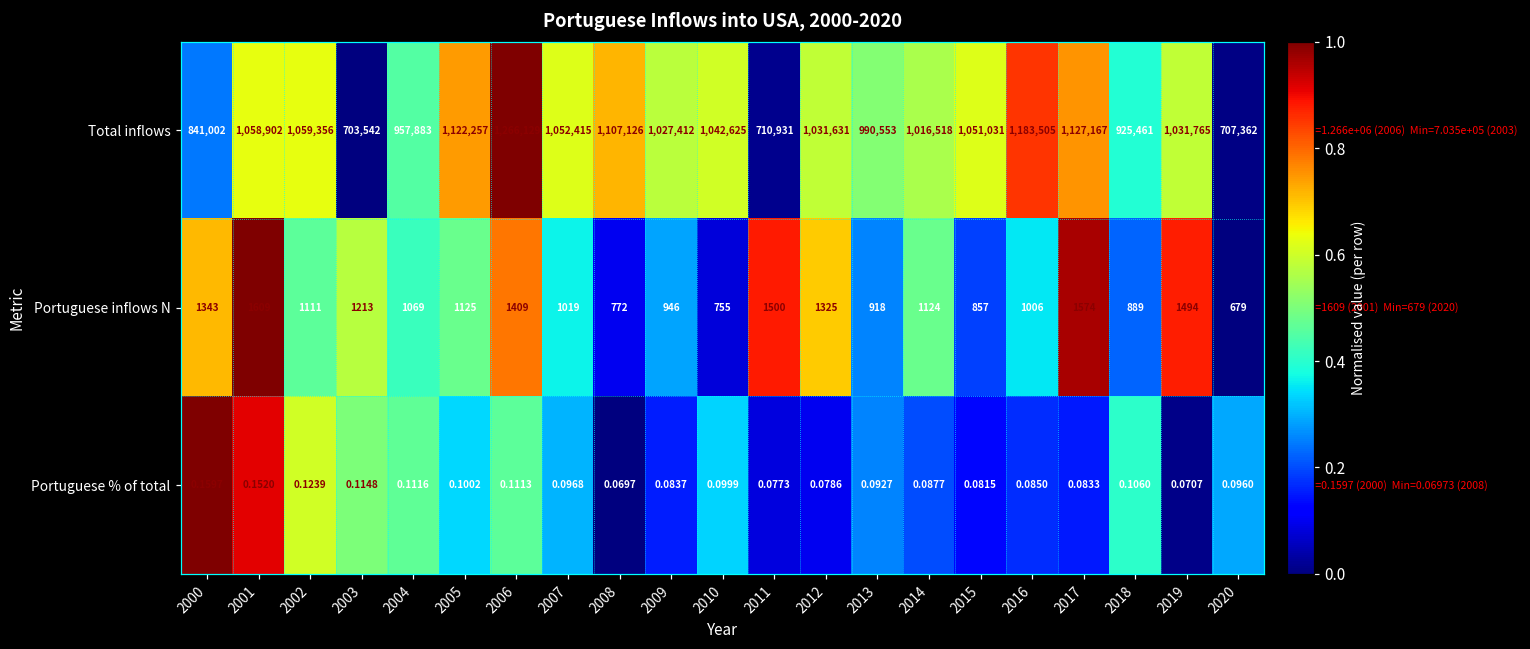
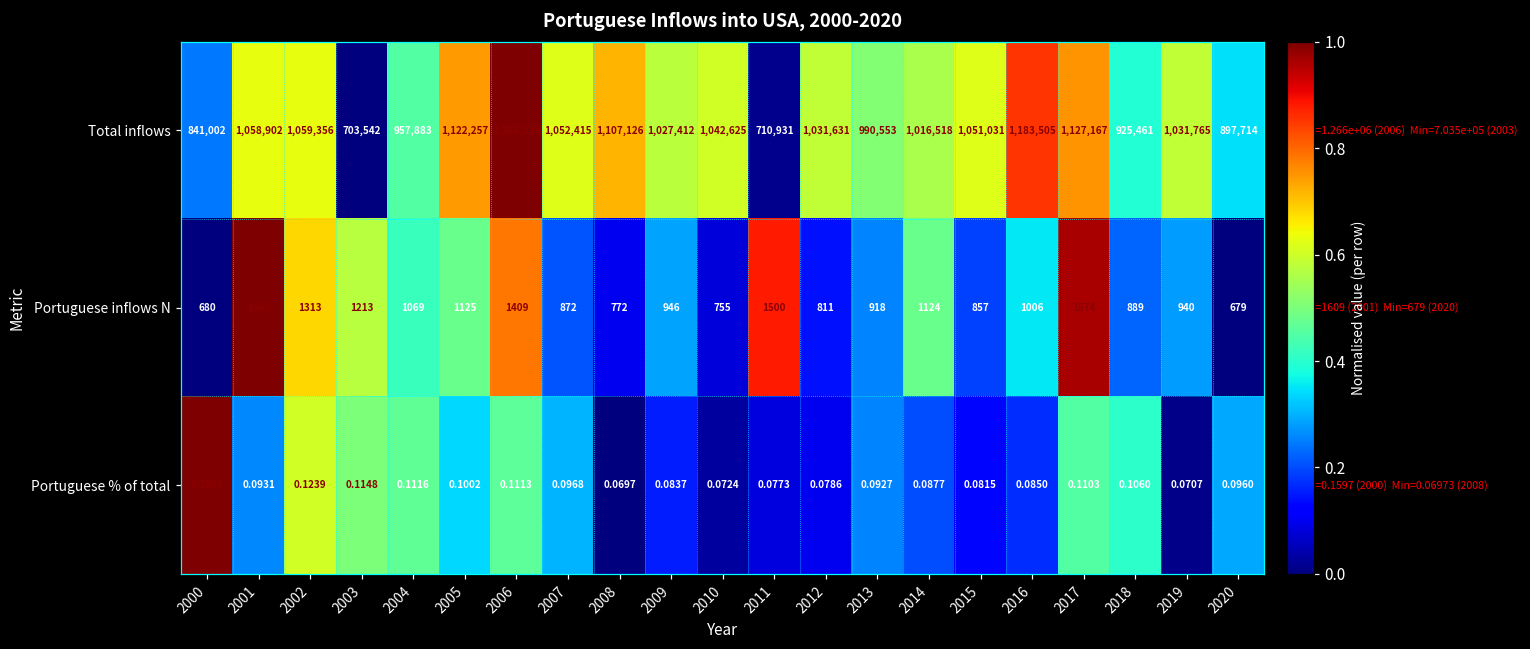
  {
    "Total inflows": {
      "2000": "841,002",
      "2001": "1,058,902",
      "2002": "1,059,356",
      "2003": "703,542",
      "2004": "957,883",
      "2005": "1,122,257",
      "2007": "1,052,415",
      "2008": "1,107,126",
      "2009": "1,027,412",
      "2010": "1,042,625",
      "2011": "710,931",
      "2012": "1,031,631",
      "2013": "990,553",
      "2014": "1,016,518",
      "2015": "1,051,031",
      "2016": "1,183,505",
      "2017": "1,127,167",
      "2018": "925,461",
      "2019": "1,031,765",
-     "2020": "707,362"
+     "2020": "897,714"
    },
    "Portuguese inflows N": {
-     "2000": "1343",
-     "2002": "1111",
+     "2000": "680",
+     "2002": "1313",
      "2003": "1213",
      "2004": "1069",
      "2005": "1125",
      "2006": "1409",
-     "2007": "1019",
+     "2007": "872",
      "2008": "772",
      "2009": "946",
      "2010": "755",
      "2011": "1500",
-     "2012": "1325",
+     "2012": "811",
      "2013": "918",
      "2014": "1124",
      "2015": "857",
      "2016": "1006",
      "2018": "889",
-     "2019": "1494",
+     "2019": "940",
      "2020": "679"
    },
    "Portuguese % of total": {
-     "2001": "0.1520",
+     "2001": "0.0931",
      "2002": "0.1239",
      "2003": "0.1148",
      "2004": "0.1116",
      "2005": "0.1002",
      "2006": "0.1113",
      "2007": "0.0968",
      "2008": "0.0697",
      "2009": "0.0837",
-     "2010": "0.0999",
+     "2010": "0.0724",
      "2011": "0.0773",
      "2012": "0.0786",
      "2013": "0.0927",
      "2014": "0.0877",
      "2015": "0.0815",
      "2016": "0.0850",
-     "2017": "0.0833",
+     "2017": "0.1103",
      "2018": "0.1060",
      "2019": "0.0707",
      "2020": "0.0960"
    }
  }
